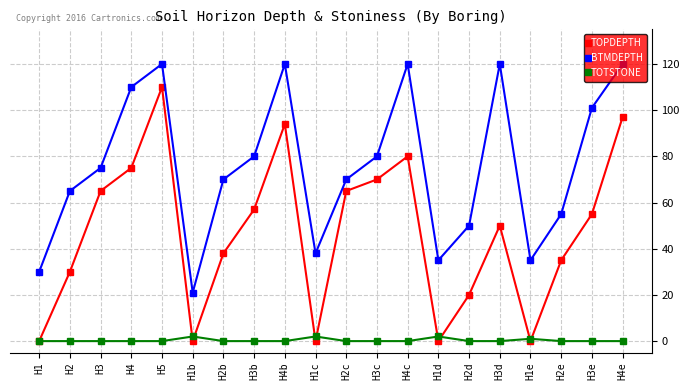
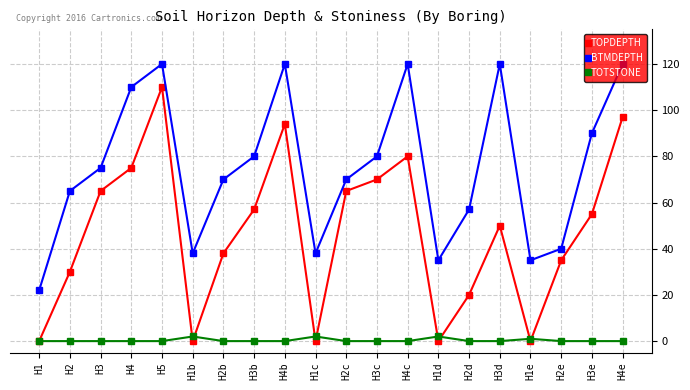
  {
    "TOPDEPTH": {
      "H2": 30,
      "H3": 65,
      "H4": 75,
      "H5": 110,
      "H1b": 0,
      "H2b": 38,
      "H3b": 57,
      "H4b": 94,
      "H1c": 0,
      "H2c": 65,
      "H3c": 70,
      "H4c": 80,
      "H1d": 0,
      "H2d": 20,
      "H3d": 50,
      "H2e": 35,
      "H3e": 55,
      "H4e": 97
    },
    "BTMDEPTH": {
-     "H1": 30,
+     "H1": 22,
      "H2": 65,
      "H3": 75,
      "H4": 110,
      "H5": 120,
-     "H1b": 21,
+     "H1b": 38,
      "H2b": 70,
      "H3b": 80,
      "H4b": 120,
      "H1c": 38,
      "H2c": 70,
      "H3c": 80,
      "H4c": 120,
      "H1d": 35,
-     "H2d": 50,
+     "H2d": 57,
      "H3d": 120,
      "H1e": 35,
-     "H2e": 55,
-     "H3e": 101
+     "H2e": 40,
+     "H3e": 90
    },
    "TOTSTONE": {
      "H2": 0,
      "H3": 0,
      "H4": 0,
      "H5": 0,
      "H1b": 2,
      "H2b": 0,
      "H3b": 0,
      "H4b": 0,
      "H1c": 2,
      "H2c": 0,
      "H3c": 0,
      "H4c": 0,
      "H1d": 2,
      "H2d": 0,
      "H3d": 0,
      "H2e": 0,
      "H3e": 0,
      "H4e": 0
    }
  }
